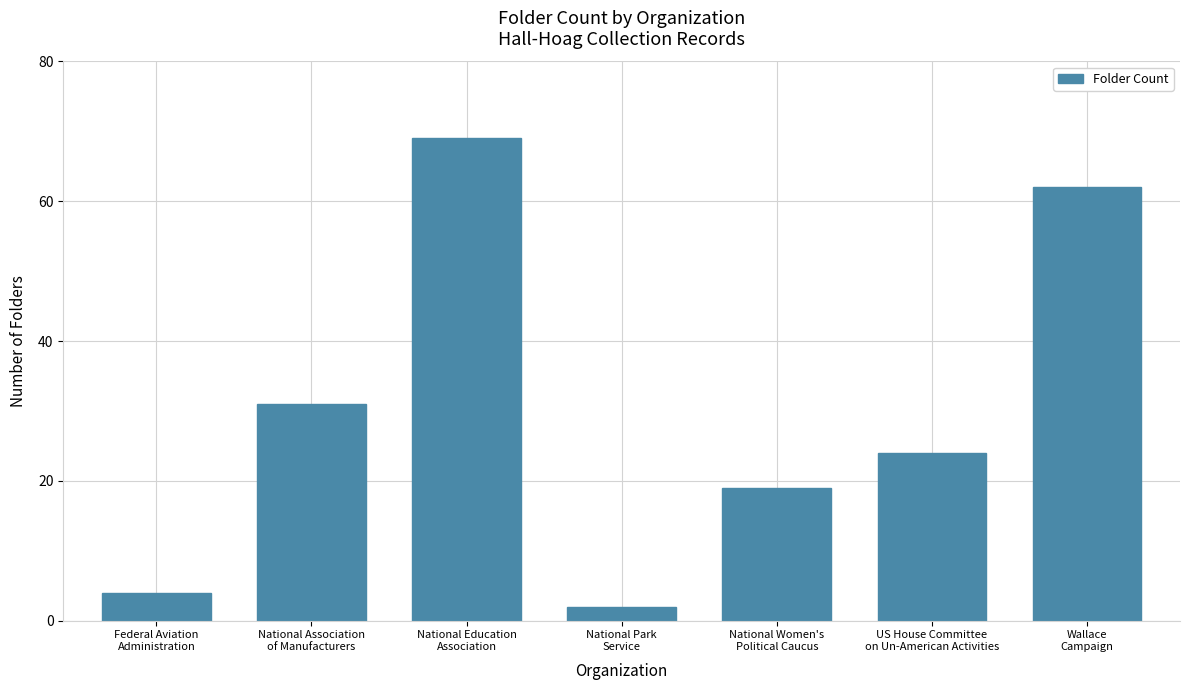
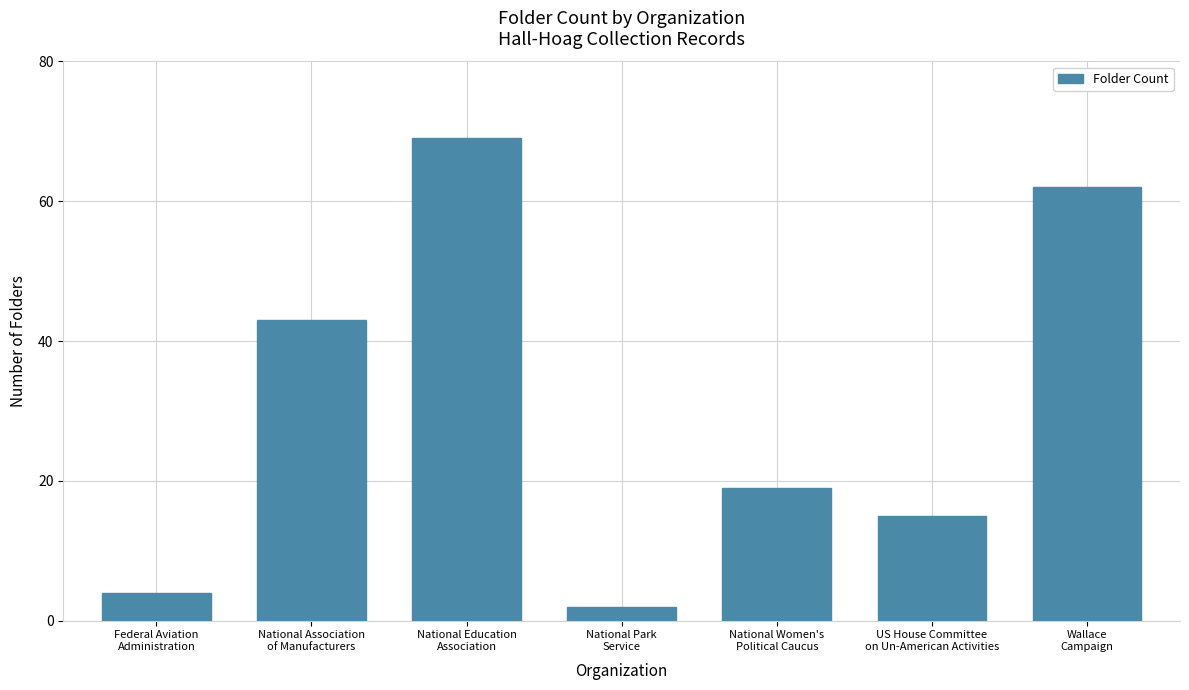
  {
    "Federal Aviation Administration": 4,
-   "National Association of Manufacturers": 31,
+   "National Association of Manufacturers": 43,
    "National Education Association": 69,
    "National Park Service": 2,
    "National Women's Political Caucus": 19,
-   "US House Committee on Un-American Activities": 24,
+   "US House Committee on Un-American Activities": 15,
    "Wallace Campaign": 62
  }
